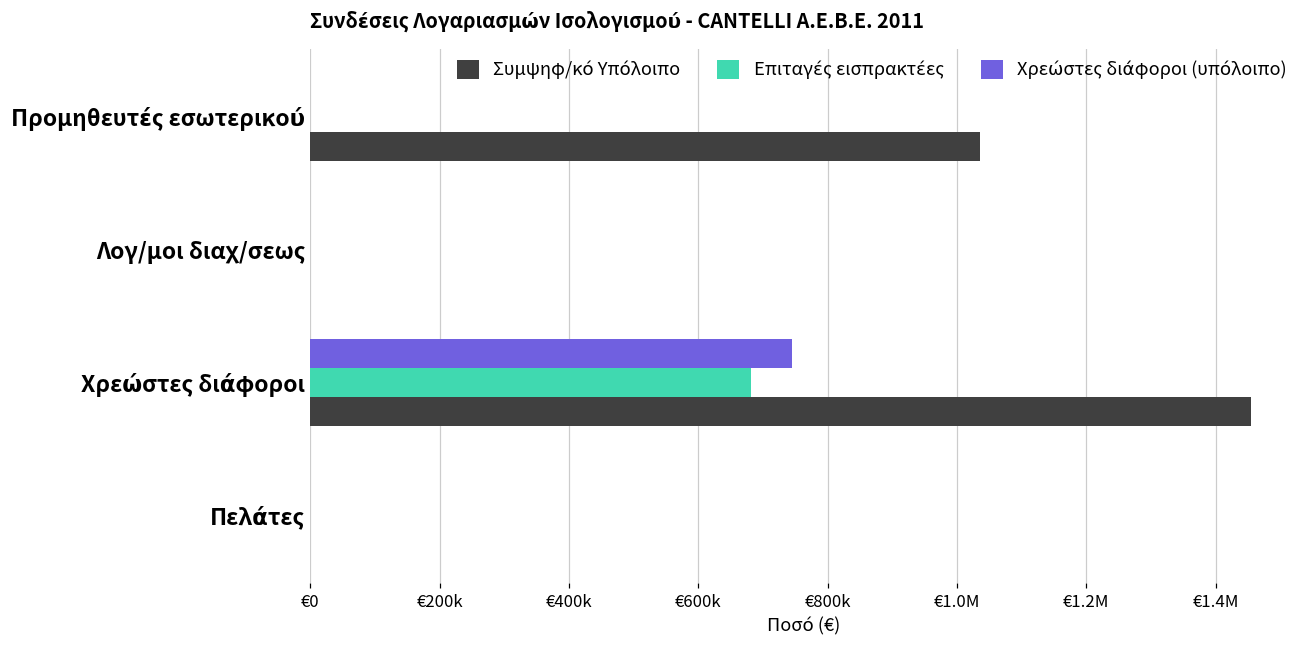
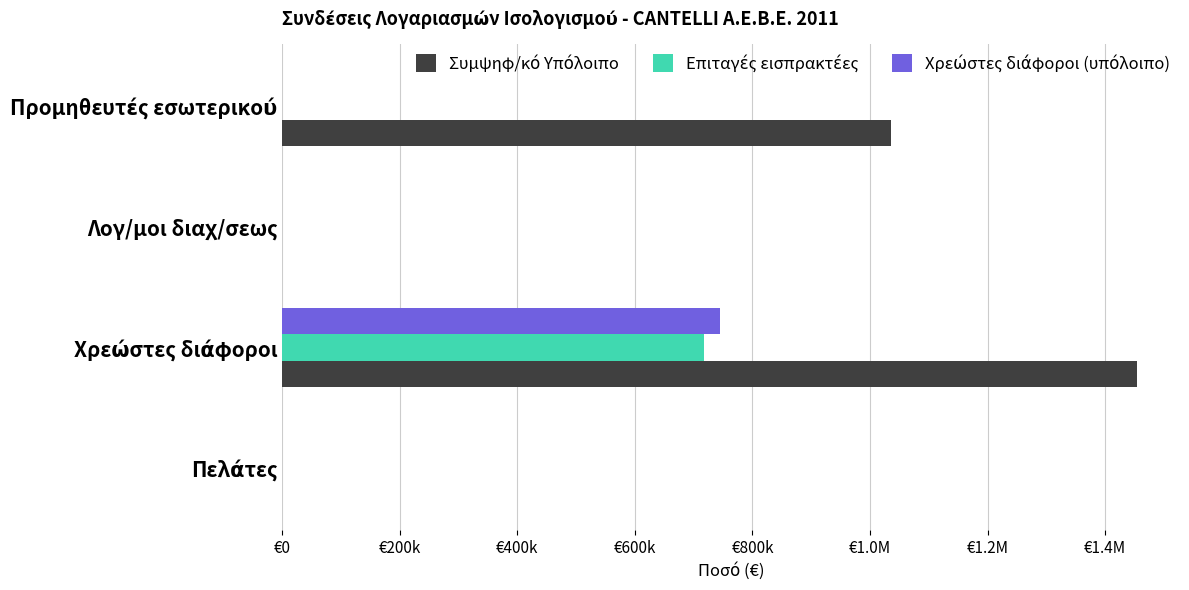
  {
    "Συμψηφ/κό Υπόλοιπο": {
      "Προμηθευτές εσωτερικού": "€1040000",
      "Λογ/μοι διαχ/σεως": "€0",
      "Χρεώστες διάφοροι": "€1450000",
      "Πελάτες": "€0"
    },
    "Επιταγές εισπρακτέες": {
      "Προμηθευτές εσωτερικού": "€0",
      "Λογ/μοι διαχ/σεως": "€0",
-     "Χρεώστες διάφοροι": "€680000",
+     "Χρεώστες διάφοροι": "€720000",
      "Πελάτες": "€0"
    },
    "Χρεώστες διάφοροι (υπόλοιπο)": {
      "Προμηθευτές εσωτερικού": "€0",
      "Λογ/μοι διαχ/σεως": "€0",
      "Χρεώστες διάφοροι": "€750000",
      "Πελάτες": "€0"
    }
  }
